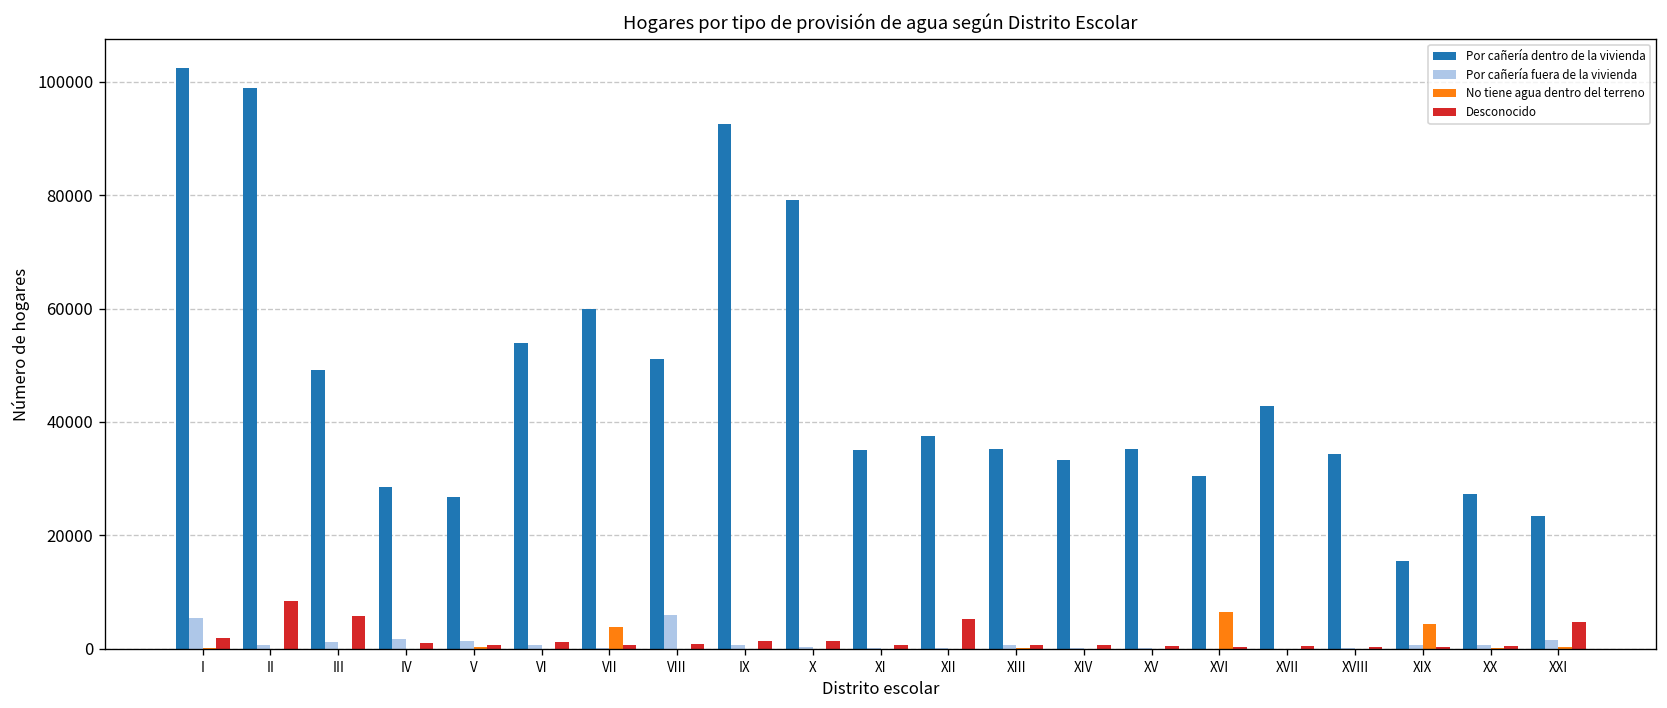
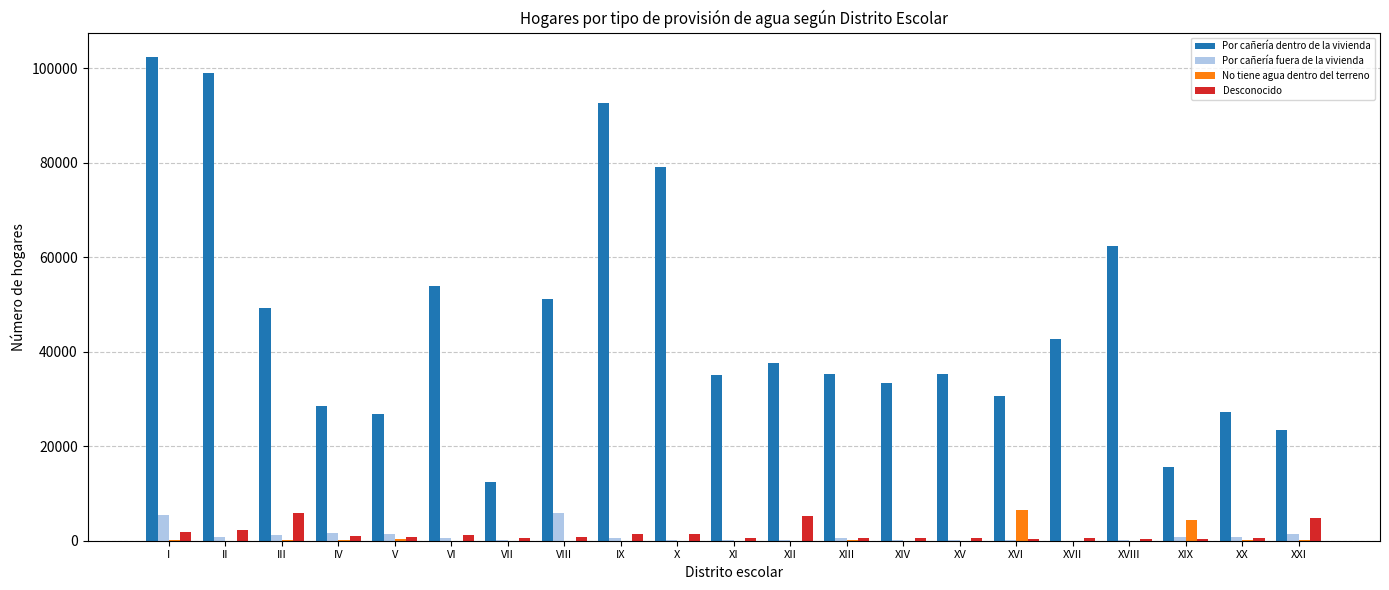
  {
    "Por cañería dentro de la vivienda": {
      "I": 102000,
      "II": 99000,
      "III": 49000,
      "IV": 29000,
      "V": 27000,
      "VI": 54000,
-     "VII": 60000,
+     "VII": 12000,
      "VIII": 51000,
      "IX": 93000,
      "X": 79000,
      "XI": 35000,
      "XII": 38000,
      "XIII": 35000,
      "XIV": 33000,
      "XV": 35000,
      "XVI": 31000,
      "XVII": 43000,
-     "XVIII": 34000,
+     "XVIII": 62000,
      "XIX": 16000,
      "XX": 27000,
      "XXI": 24000
    },
    "Por cañería fuera de la vivienda": {
      "I": 6000,
      "II": 1000,
      "III": 1000,
      "IV": 2000,
      "V": 1000,
      "VI": 1000,
      "VIII": 6000,
      "IX": 1000,
      "XIII": 1000,
      "XIX": 1000,
      "XX": 1000,
      "XXI": 2000
    },
    "No tiene agua dentro del terreno": {
-     "VII": 4000,
+     "VII": 0,
      "XVI": 6000,
      "XIX": 4000
    },
    "Desconocido": {
      "I": 2000,
-     "II": 8000,
+     "II": 2000,
      "III": 6000,
      "IV": 1000,
      "V": 1000,
      "VI": 1000,
      "VII": 1000,
      "VIII": 1000,
      "IX": 1000,
      "X": 1000,
      "XI": 1000,
      "XII": 5000,
      "XIII": 1000,
      "XIV": 1000,
      "XV": 1000,
      "XXI": 5000
    }
  }
